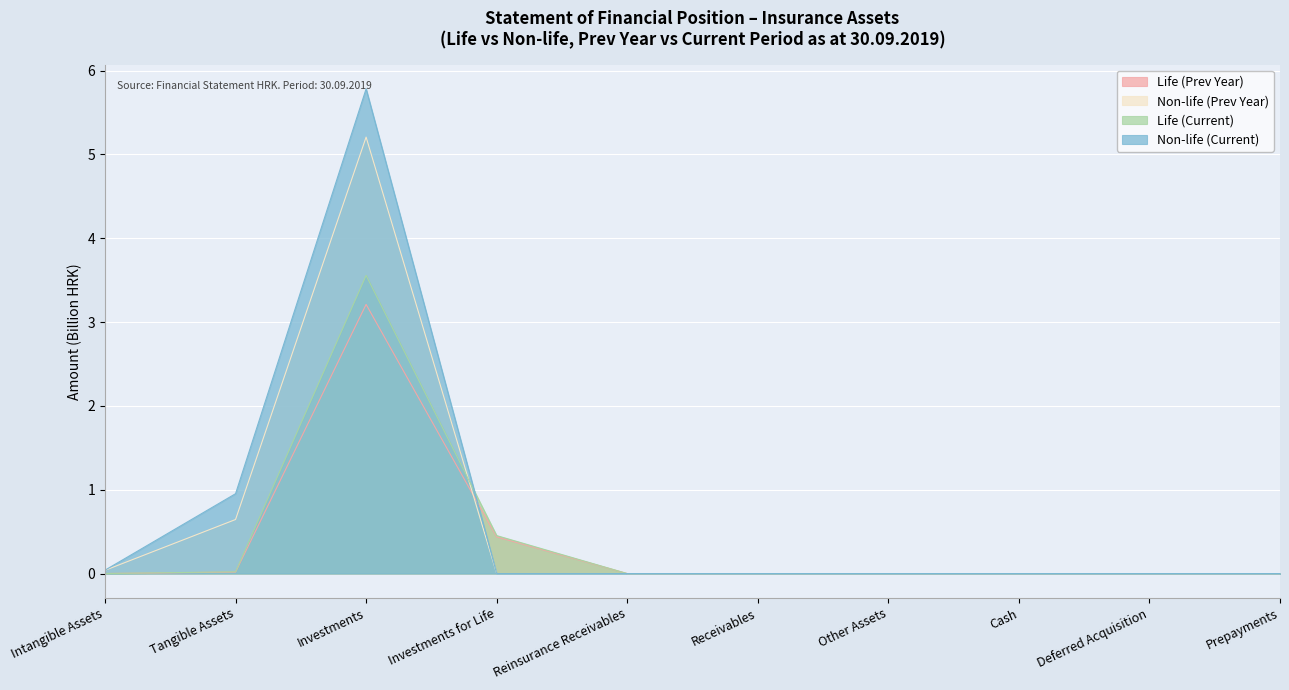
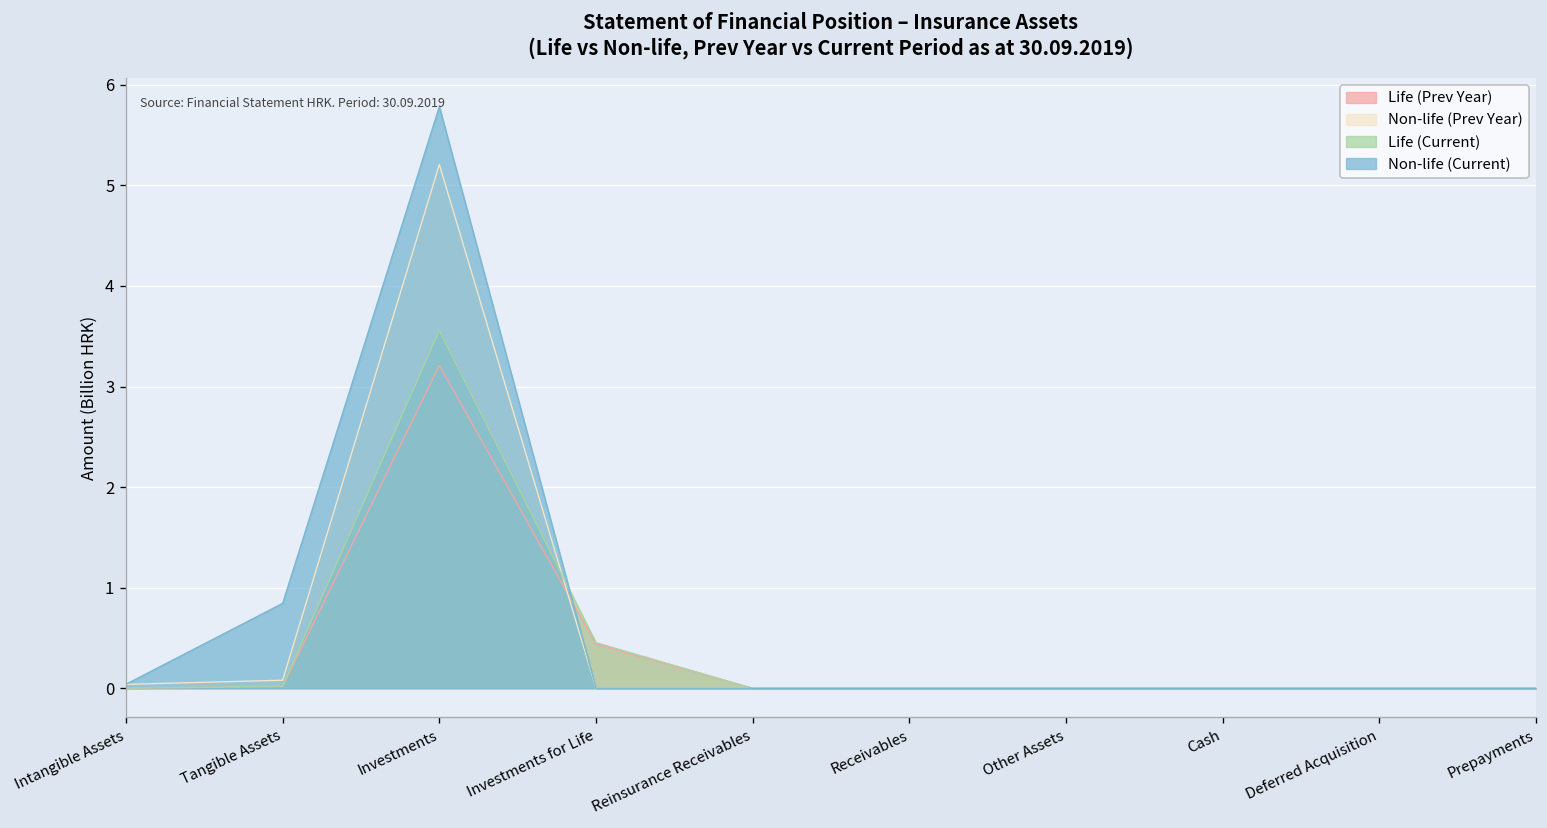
  {
    "Life (Prev Year)": {
      "Investments": 3.2
    },
    "Non-life (Prev Year)": {
-     "Tangible Assets": 0.6,
+     "Tangible Assets": 0.1,
      "Investments": 5.2
    },
    "Life (Current)": {
      "Investments": 3.6
    },
    "Non-life (Current)": {
-     "Tangible Assets": 1.0
+     "Tangible Assets": 0.8
    }
  }
